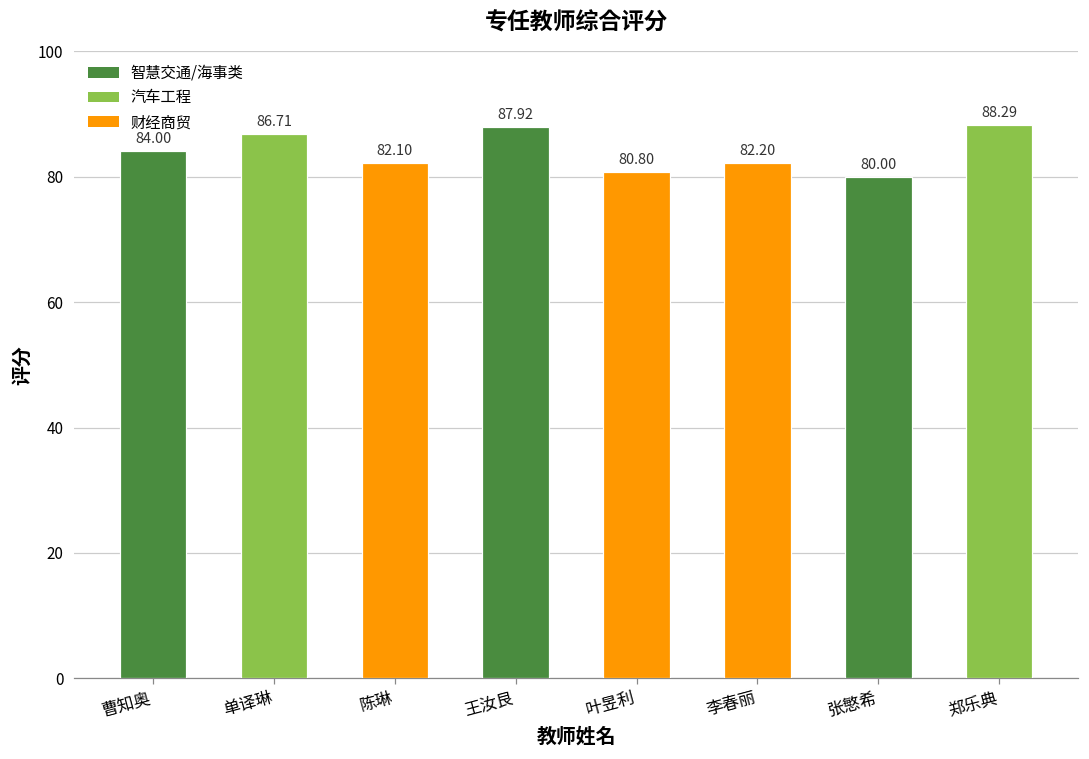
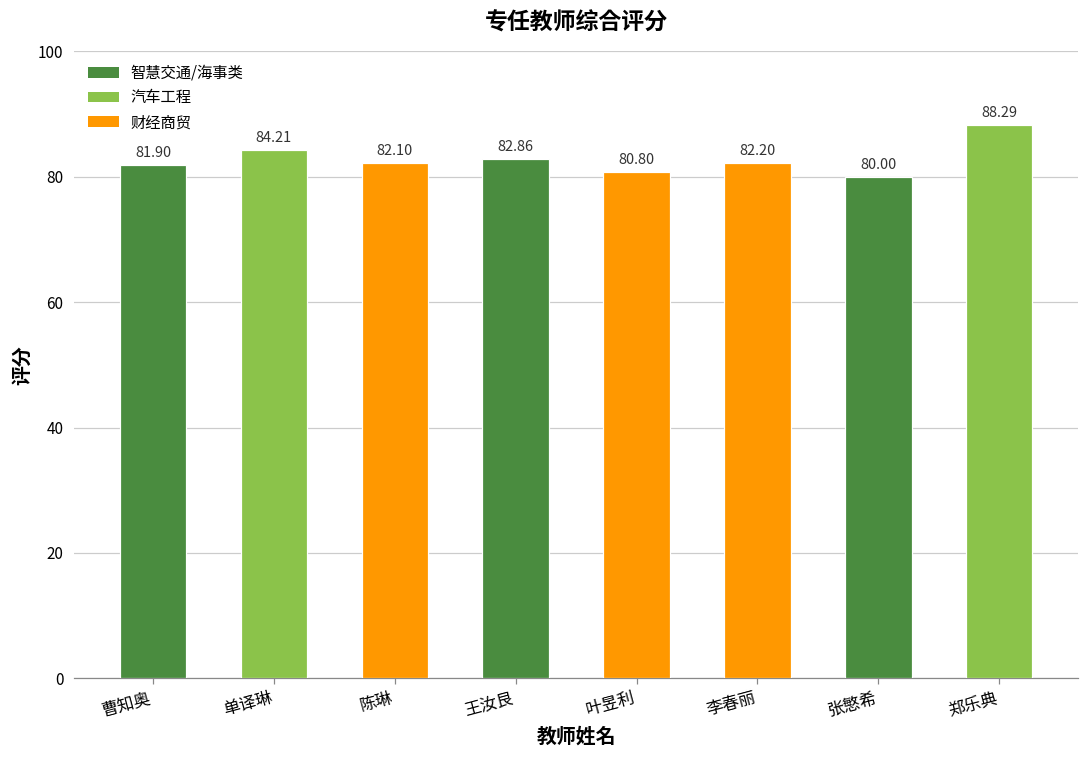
  {
-   "曹知奥": 84.00,
-   "单译琳": 86.71,
+   "曹知奥": 81.90,
+   "单译琳": 84.21,
    "陈琳": 82.10,
-   "王汝艮": 87.92,
+   "王汝艮": 82.86,
    "叶昱利": 80.80,
    "李春丽": 82.20,
    "张慜希": 80.00,
    "郑乐典": 88.29
  }
